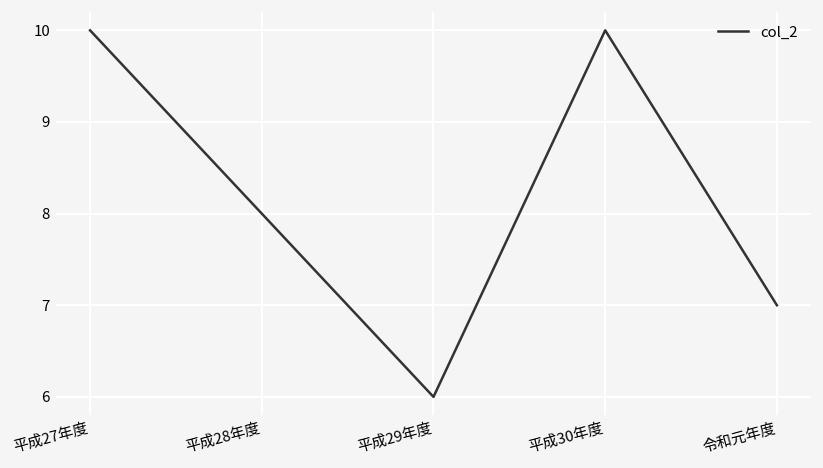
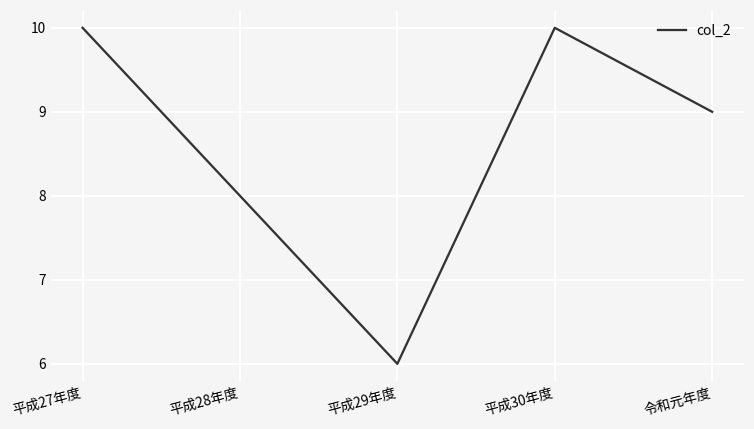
  {
    "平成27年度": 10,
    "平成28年度": 8,
    "平成29年度": 6,
    "平成30年度": 10,
-   "令和元年度": 7
+   "令和元年度": 9
  }
